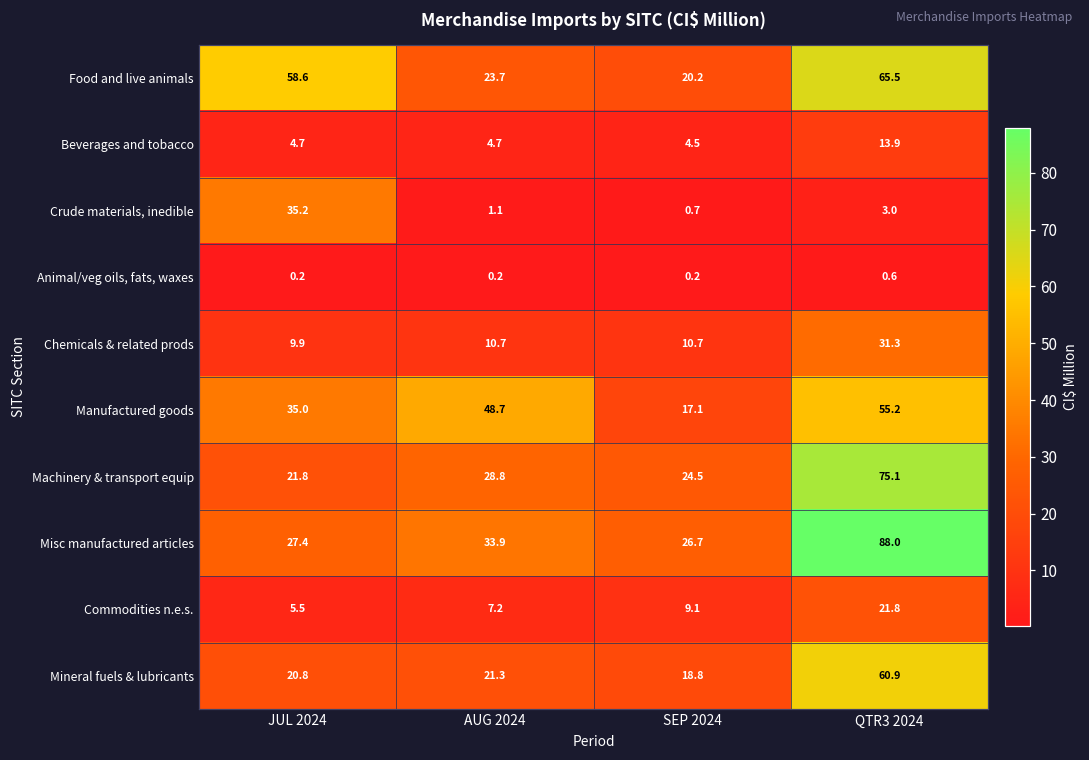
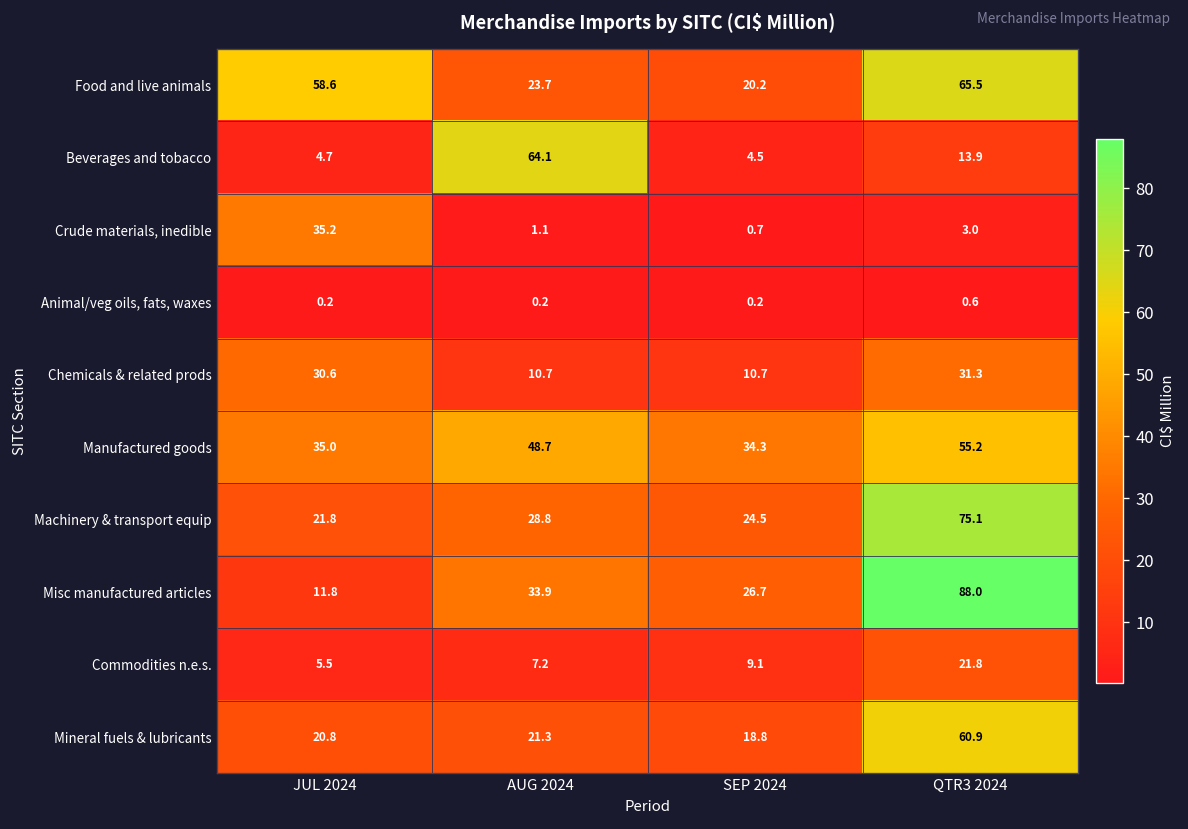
  {
    "Food and live animals": {
      "JUL 2024": 58.6,
      "AUG 2024": 23.7,
      "SEP 2024": 20.2,
      "QTR3 2024": 65.5
    },
    "Beverages and tobacco": {
      "JUL 2024": 4.7,
-     "AUG 2024": 4.7,
+     "AUG 2024": 64.1,
      "SEP 2024": 4.5,
      "QTR3 2024": 13.9
    },
    "Crude materials, inedible": {
      "JUL 2024": 35.2,
      "AUG 2024": 1.1,
      "SEP 2024": 0.7,
      "QTR3 2024": 3.0
    },
    "Animal/veg oils, fats, waxes": {
      "JUL 2024": 0.2,
      "AUG 2024": 0.2,
      "SEP 2024": 0.2,
      "QTR3 2024": 0.6
    },
    "Chemicals & related prods": {
-     "JUL 2024": 9.9,
+     "JUL 2024": 30.6,
      "AUG 2024": 10.7,
      "SEP 2024": 10.7,
      "QTR3 2024": 31.3
    },
    "Manufactured goods": {
      "JUL 2024": 35.0,
      "AUG 2024": 48.7,
-     "SEP 2024": 17.1,
+     "SEP 2024": 34.3,
      "QTR3 2024": 55.2
    },
    "Machinery & transport equip": {
      "JUL 2024": 21.8,
      "AUG 2024": 28.8,
      "SEP 2024": 24.5,
      "QTR3 2024": 75.1
    },
    "Misc manufactured articles": {
-     "JUL 2024": 27.4,
+     "JUL 2024": 11.8,
      "AUG 2024": 33.9,
      "SEP 2024": 26.7,
      "QTR3 2024": 88.0
    },
    "Commodities n.e.s.": {
      "JUL 2024": 5.5,
      "AUG 2024": 7.2,
      "SEP 2024": 9.1,
      "QTR3 2024": 21.8
    },
    "Mineral fuels & lubricants": {
      "JUL 2024": 20.8,
      "AUG 2024": 21.3,
      "SEP 2024": 18.8,
      "QTR3 2024": 60.9
    }
  }
